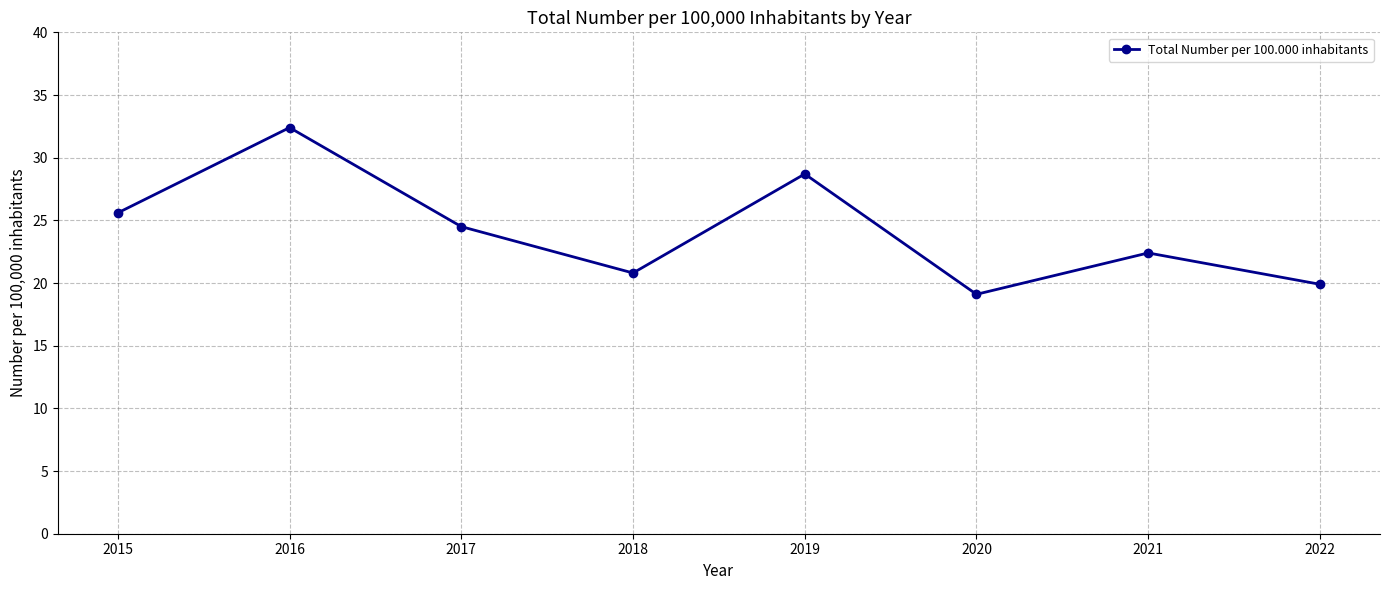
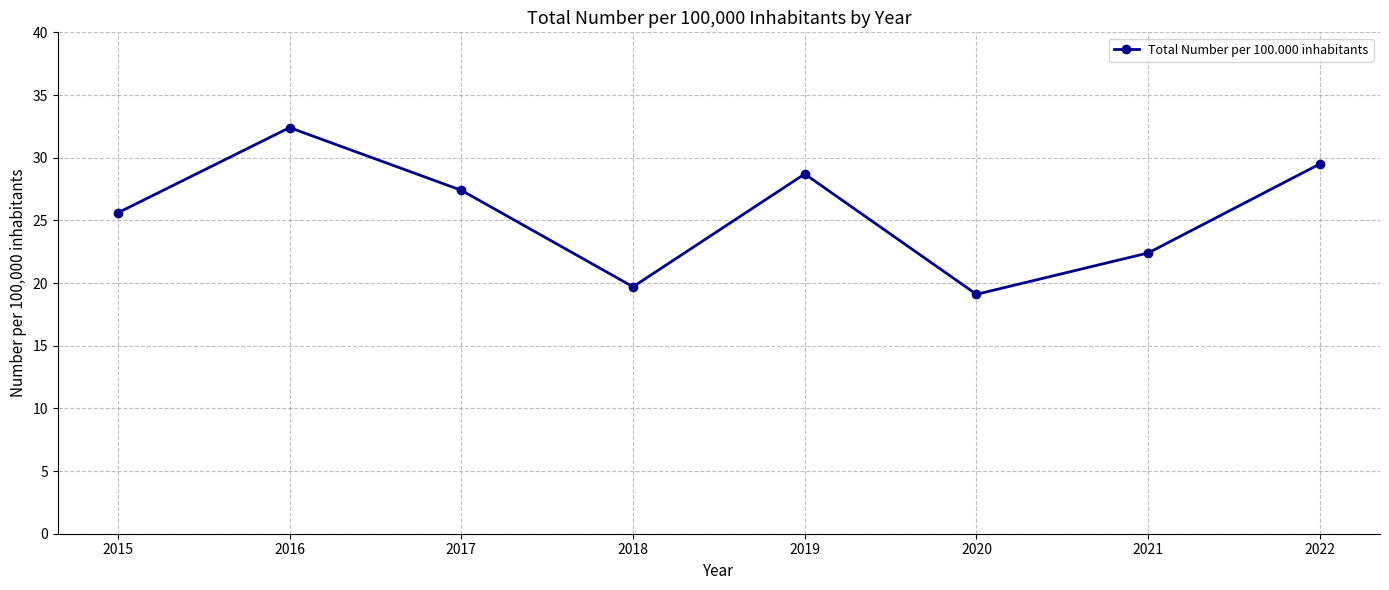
  {
    "2015": 25.6,
    "2016": 32.4,
-   "2017": 24.5,
-   "2018": 20.8,
+   "2017": 27.4,
+   "2018": 19.7,
    "2019": 28.7,
    "2020": 19.1,
    "2021": 22.4,
-   "2022": 19.9
+   "2022": 29.5
  }
